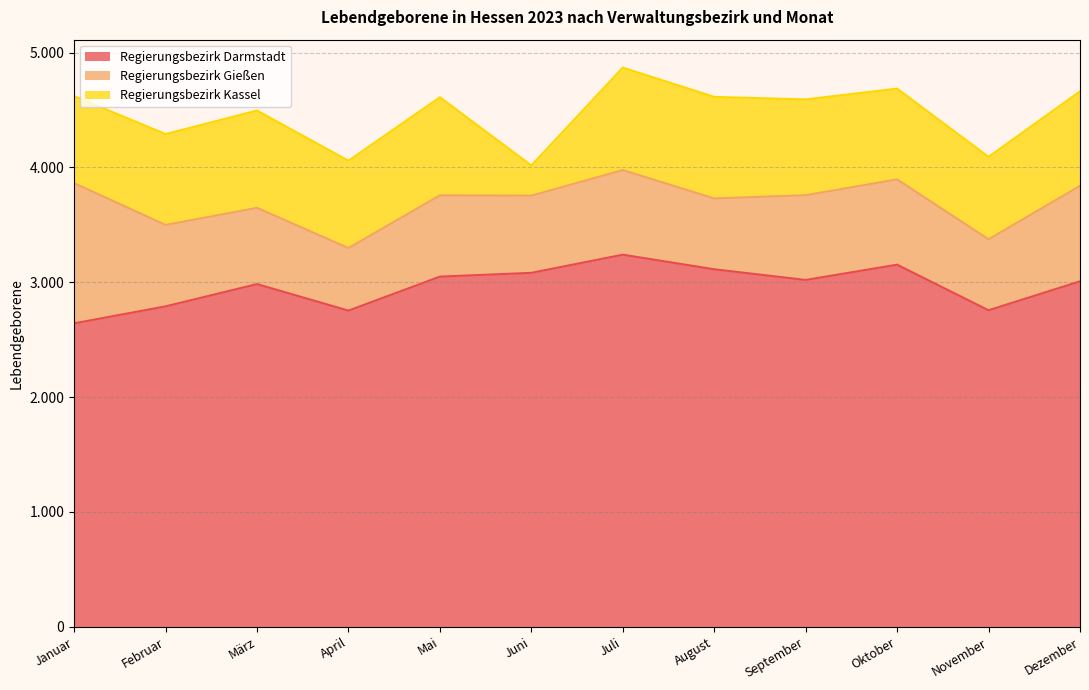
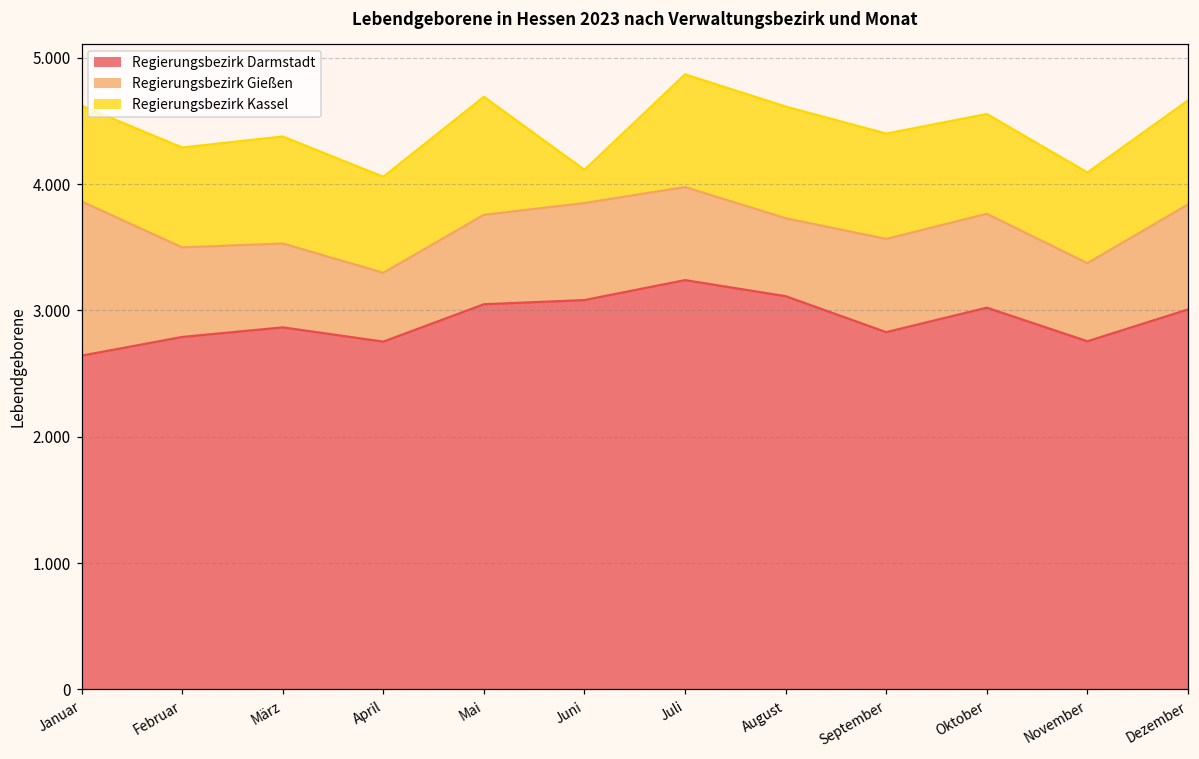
  {
    "Regierungsbezirk Darmstadt": {
      "Januar": 2.64,
      "Februar": 2.79,
-     "März": 2.98,
+     "März": 2.87,
      "April": 2.75,
      "Mai": 3.05,
      "Juni": 3.08,
      "Juli": 3.24,
      "August": 3.11,
-     "September": 3.02,
-     "Oktober": 3.15,
+     "September": 2.83,
+     "Oktober": 3.02,
      "November": 2.76,
      "Dezember": 3.01
    },
    "Regierungsbezirk Gießen": {
      "Januar": 1.22,
      "Februar": 0.71,
      "März": 0.66,
      "April": 0.55,
      "Mai": 0.71,
-     "Juni": 0.67,
+     "Juni": 0.77,
      "Juli": 0.74,
      "August": 0.62,
      "September": 0.74,
      "Oktober": 0.74,
      "November": 0.62,
      "Dezember": 0.83
    },
    "Regierungsbezirk Kassel": {
      "Januar": 0.76,
      "Februar": 0.79,
      "März": 0.85,
      "April": 0.76,
-     "Mai": 0.85,
+     "Mai": 0.93,
      "Juni": 0.26,
      "Juli": 0.89,
      "August": 0.88,
      "September": 0.83,
      "Oktober": 0.79,
      "November": 0.72,
      "Dezember": 0.82
    }
  }
